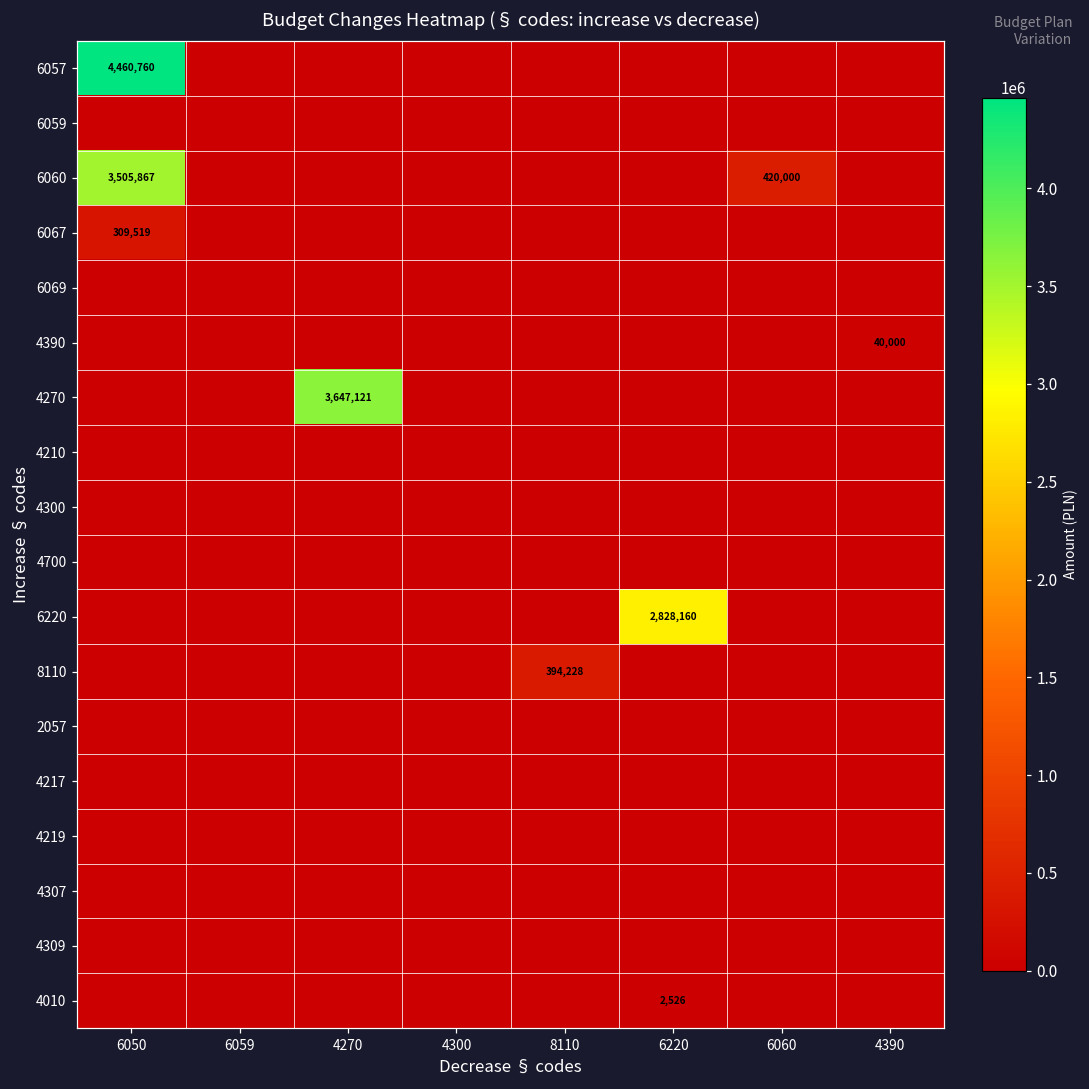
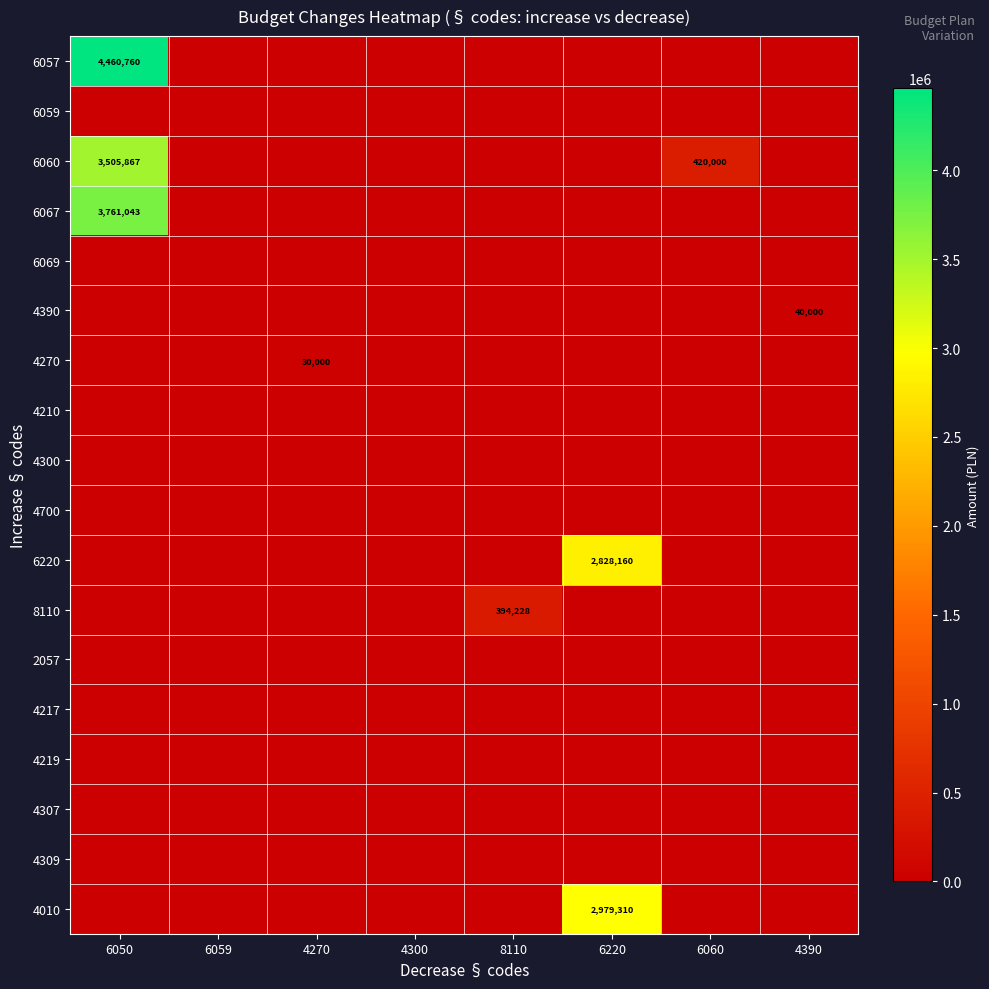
  {
    "6057": {
      "6050": "4,460,760"
    },
    "6060": {
      "6050": "3,505,867",
      "6060": "420,000"
    },
    "6067": {
-     "6050": "309,519"
+     "6050": "3,761,043"
    },
    "4390": {
      "4390": "40,000"
    },
    "4270": {
-     "4270": "3,647,121"
+     "4270": "30,000"
    },
    "6220": {
      "6220": "2,828,160"
    },
    "8110": {
      "8110": "394,228"
    },
    "4010": {
-     "6220": "2,526"
+     "6220": "2,979,310"
    }
  }
